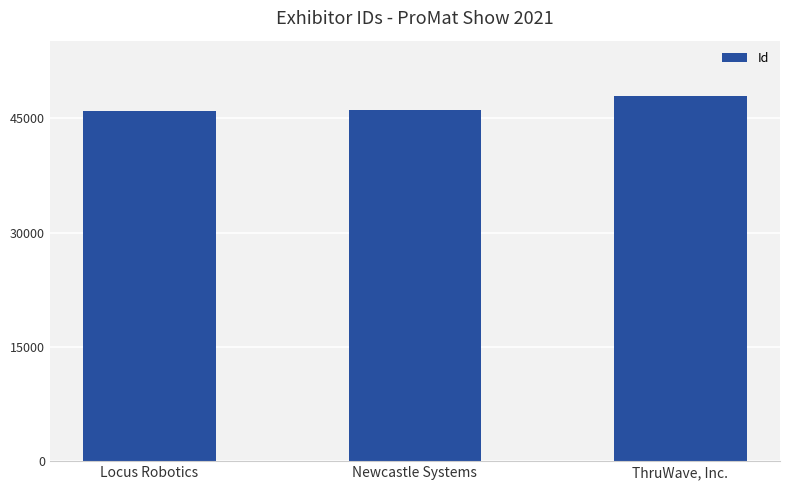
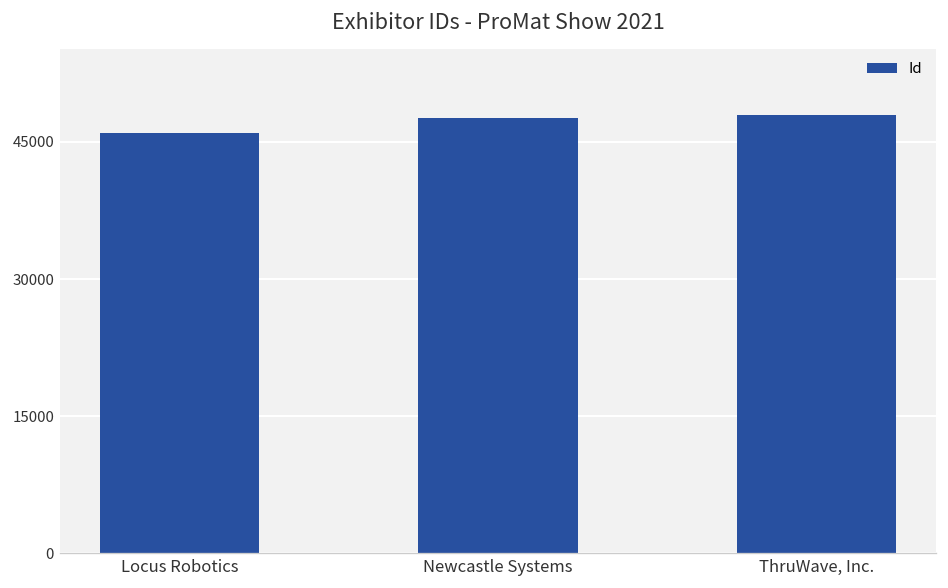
  {
    "Locus Robotics": 46000,
-   "Newcastle Systems": 46000,
+   "Newcastle Systems": 48000,
    "ThruWave, Inc.": 48000
  }
